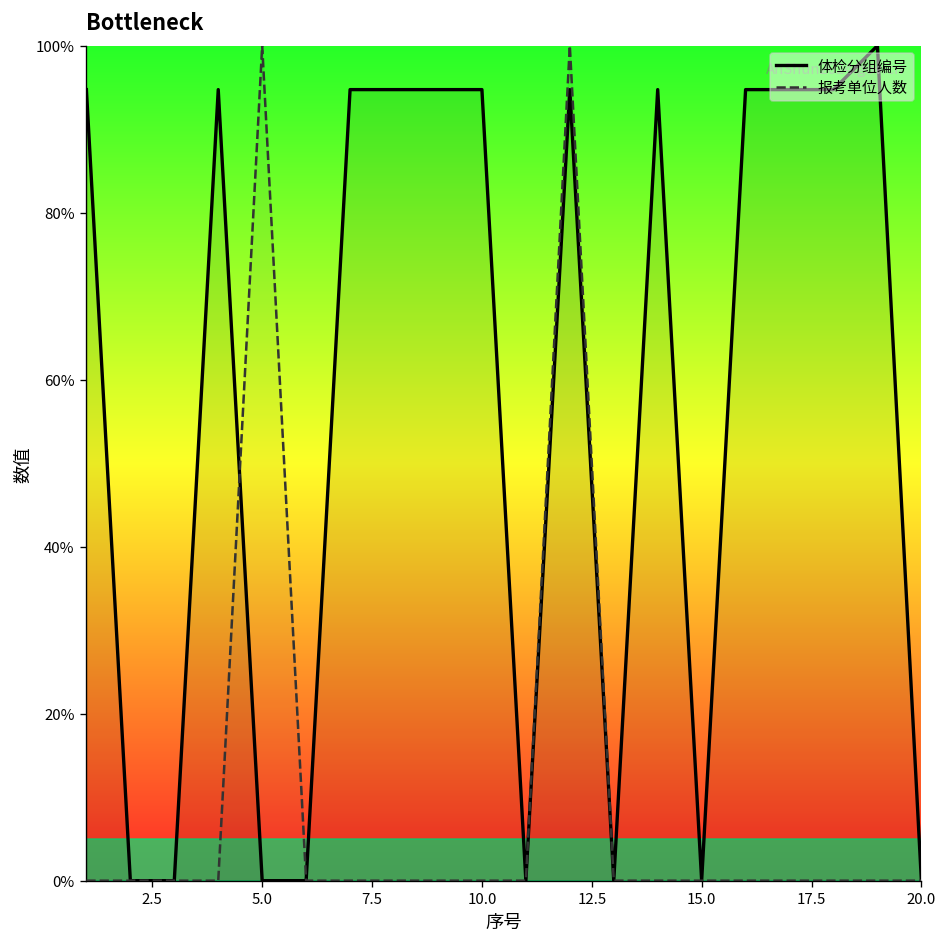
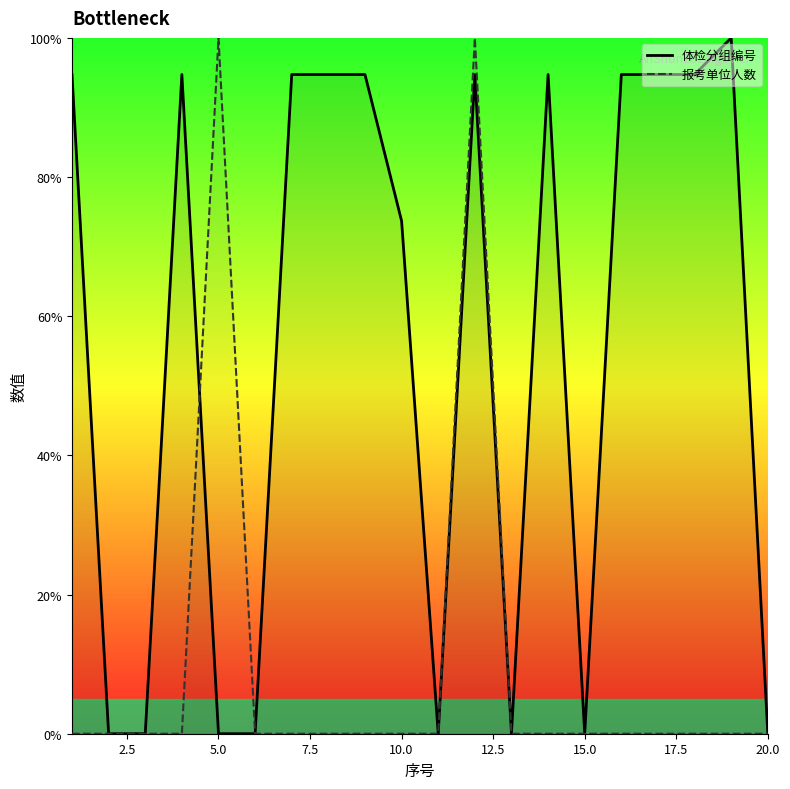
  {
    "体检分组编号": {
-     "10.0": "95%"
+     "10.0": "74%"
    },
    "报考单位人数": {
      "5.0": "100%"
    }
  }
